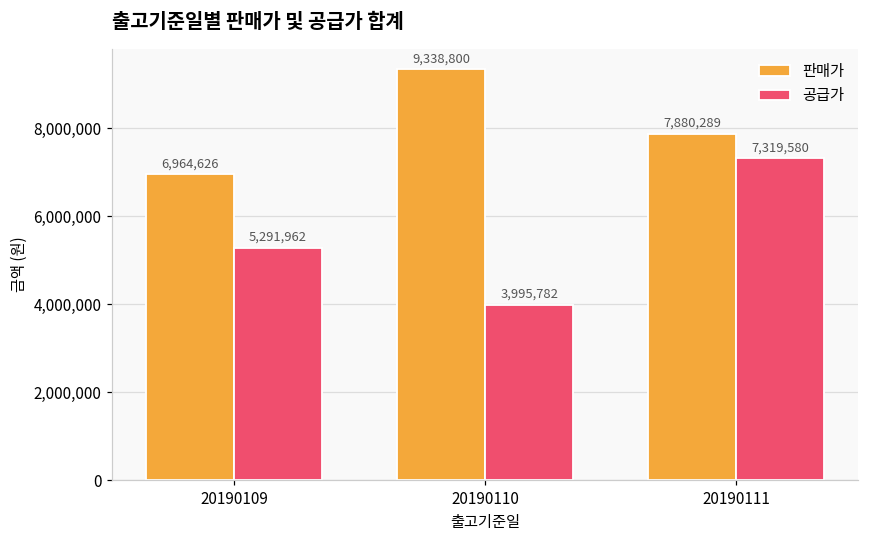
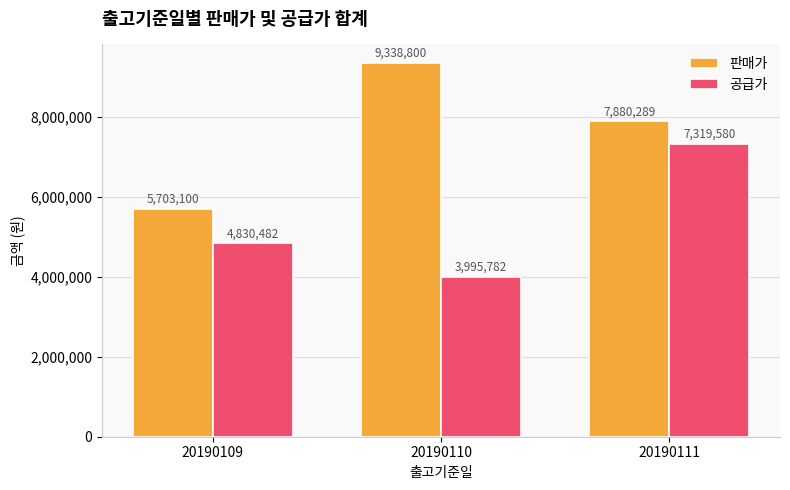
  {
    "판매가": {
-     "20190109": "6,964,626",
+     "20190109": "5,703,100",
      "20190110": "9,338,800",
      "20190111": "7,880,289"
    },
    "공급가": {
-     "20190109": "5,291,962",
+     "20190109": "4,830,482",
      "20190110": "3,995,782",
      "20190111": "7,319,580"
    }
  }
